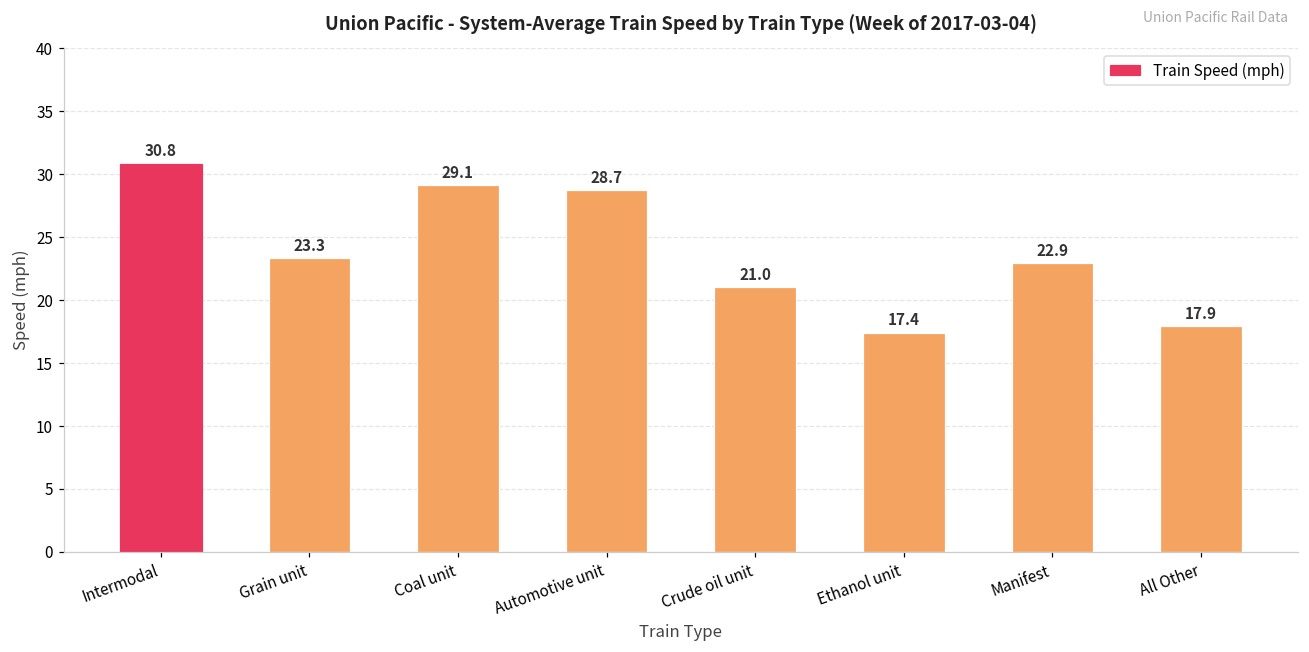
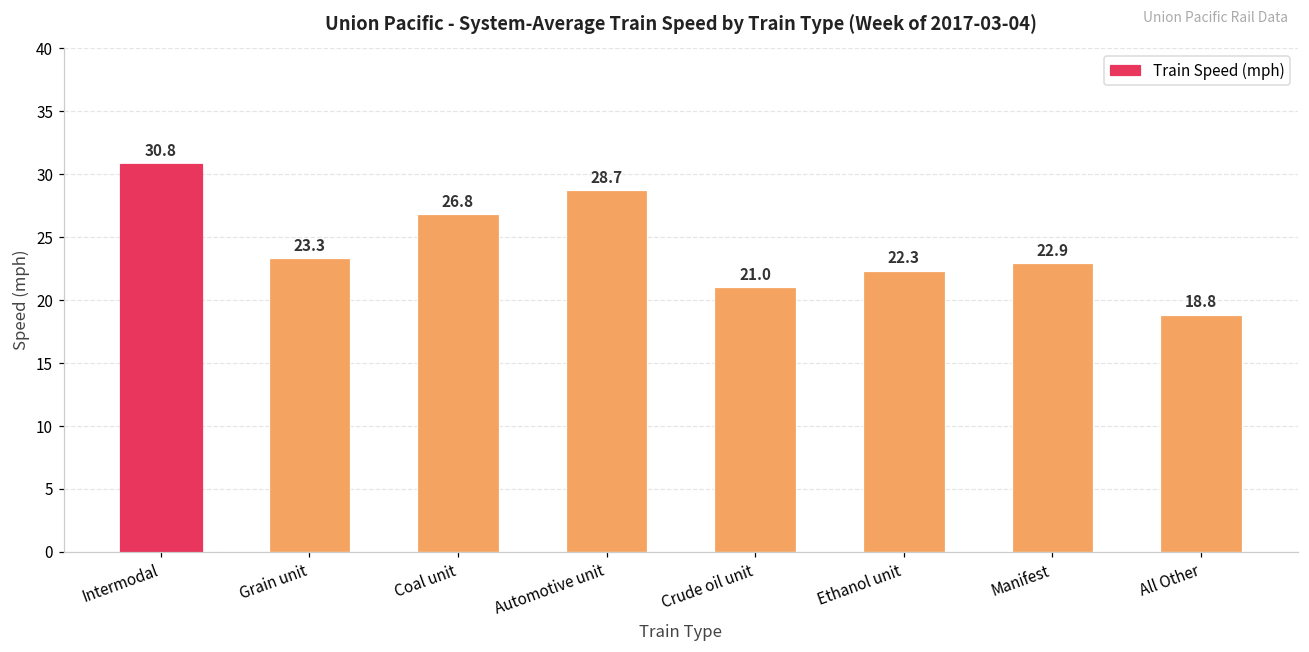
  {
    "Intermodal": 30.8,
    "Grain unit": 23.3,
-   "Coal unit": 29.1,
+   "Coal unit": 26.8,
    "Automotive unit": 28.7,
    "Crude oil unit": 21.0,
-   "Ethanol unit": 17.4,
+   "Ethanol unit": 22.3,
    "Manifest": 22.9,
-   "All Other": 17.9
+   "All Other": 18.8
  }
